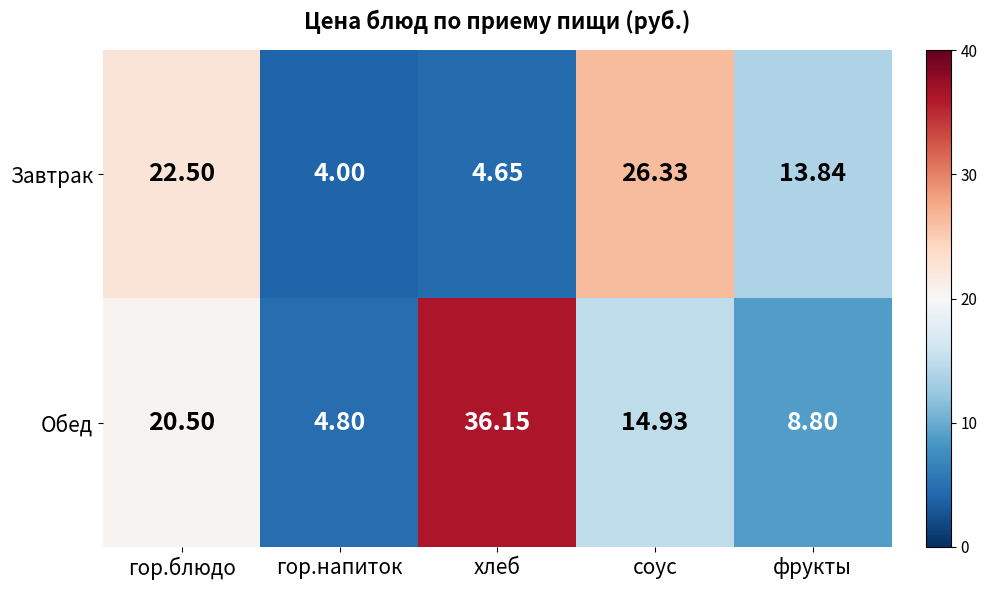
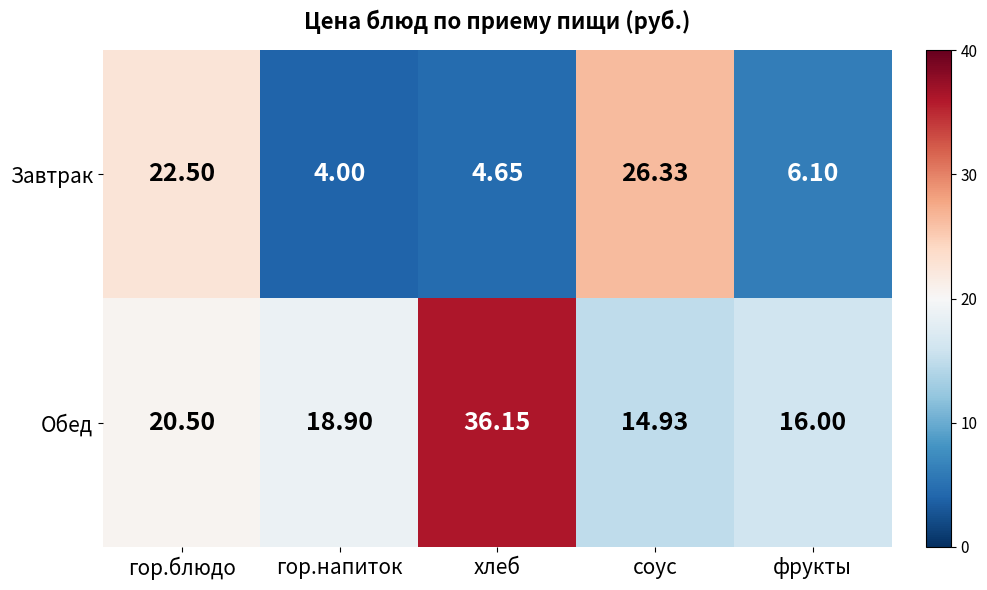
  {
    "Завтрак": {
      "гор.блюдо": 22.50,
      "гор.напиток": 4.00,
      "хлеб": 4.65,
      "соус": 26.33,
-     "фрукты": 13.84
+     "фрукты": 6.10
    },
    "Обед": {
      "гор.блюдо": 20.50,
-     "гор.напиток": 4.80,
+     "гор.напиток": 18.90,
      "хлеб": 36.15,
      "соус": 14.93,
-     "фрукты": 8.80
+     "фрукты": 16.00
    }
  }
